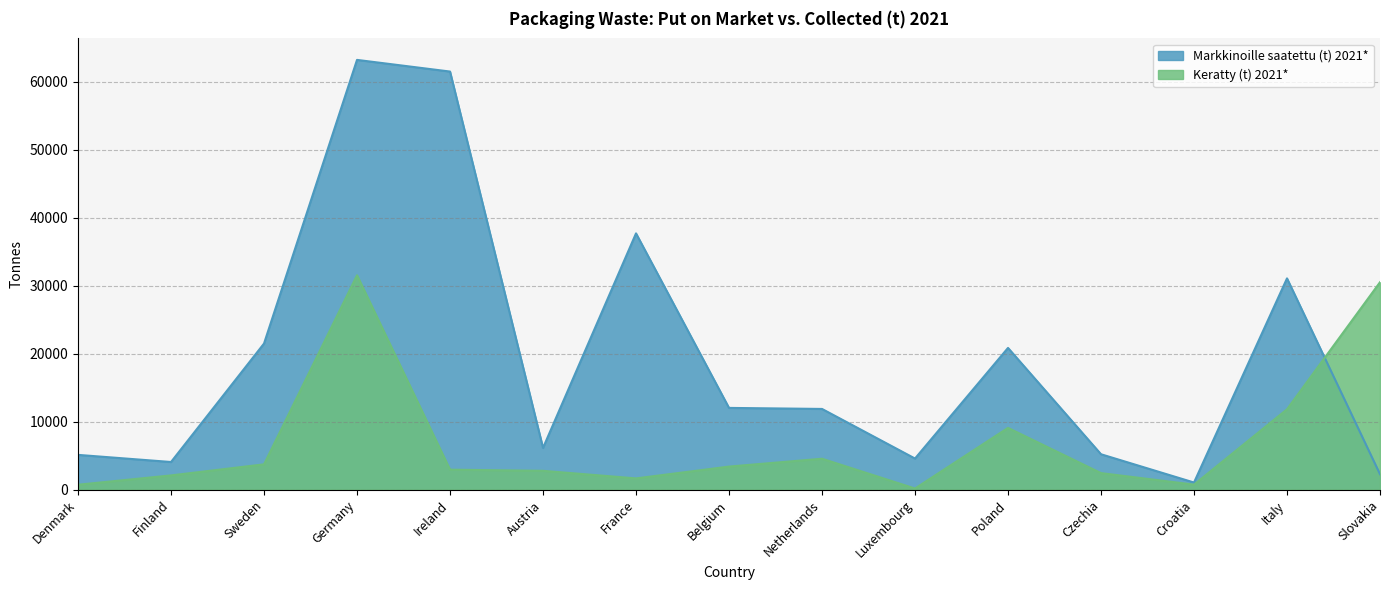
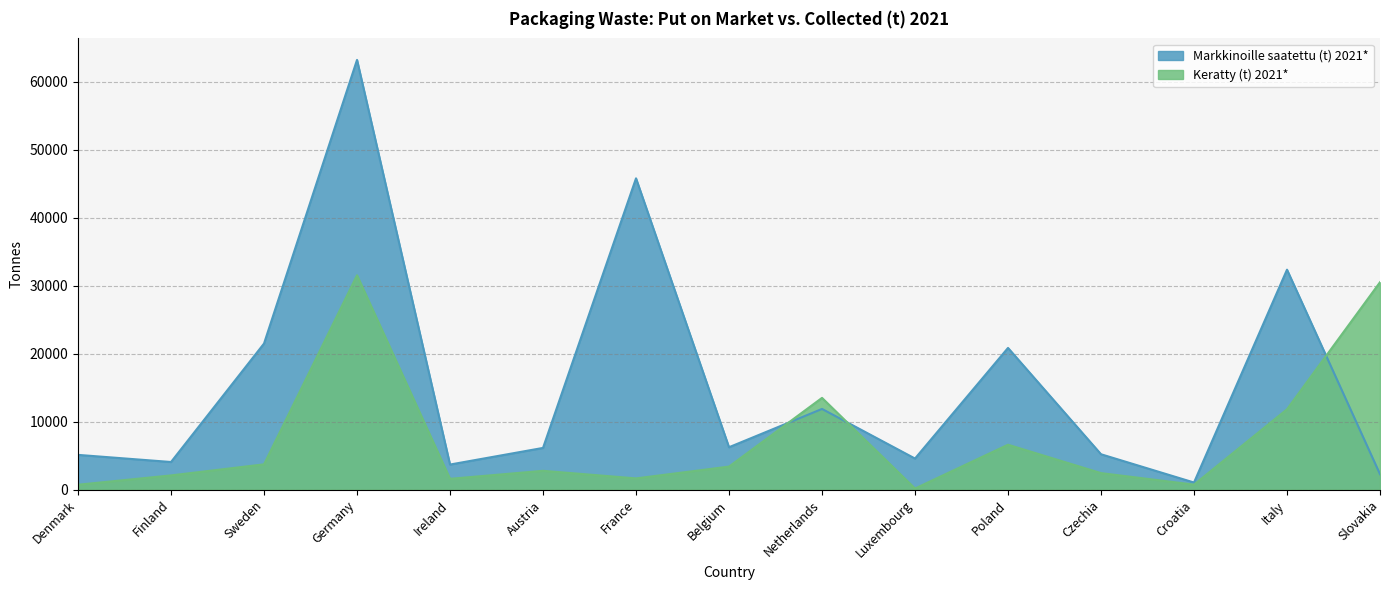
  {
    "Markkinoille saatettu (t) 2021*": {
      "Denmark": 5000,
      "Finland": 4000,
      "Sweden": 21000,
      "Germany": 63000,
-     "Ireland": 61000,
+     "Ireland": 4000,
      "Austria": 6000,
-     "France": 38000,
-     "Belgium": 12000,
+     "France": 46000,
+     "Belgium": 6000,
      "Netherlands": 12000,
      "Luxembourg": 5000,
      "Poland": 21000,
      "Czechia": 5000,
-     "Italy": 31000,
+     "Italy": 32000,
      "Slovakia": 2000
    },
    "Keratty (t) 2021*": {
      "Denmark": 1000,
      "Finland": 2000,
      "Sweden": 4000,
      "Germany": 32000,
-     "Ireland": 3000,
+     "Ireland": 2000,
      "Austria": 3000,
      "France": 2000,
      "Belgium": 3000,
-     "Netherlands": 5000,
+     "Netherlands": 13000,
      "Luxembourg": 0,
-     "Poland": 9000,
+     "Poland": 7000,
      "Czechia": 2000,
      "Italy": 12000,
      "Slovakia": 31000
    }
  }
